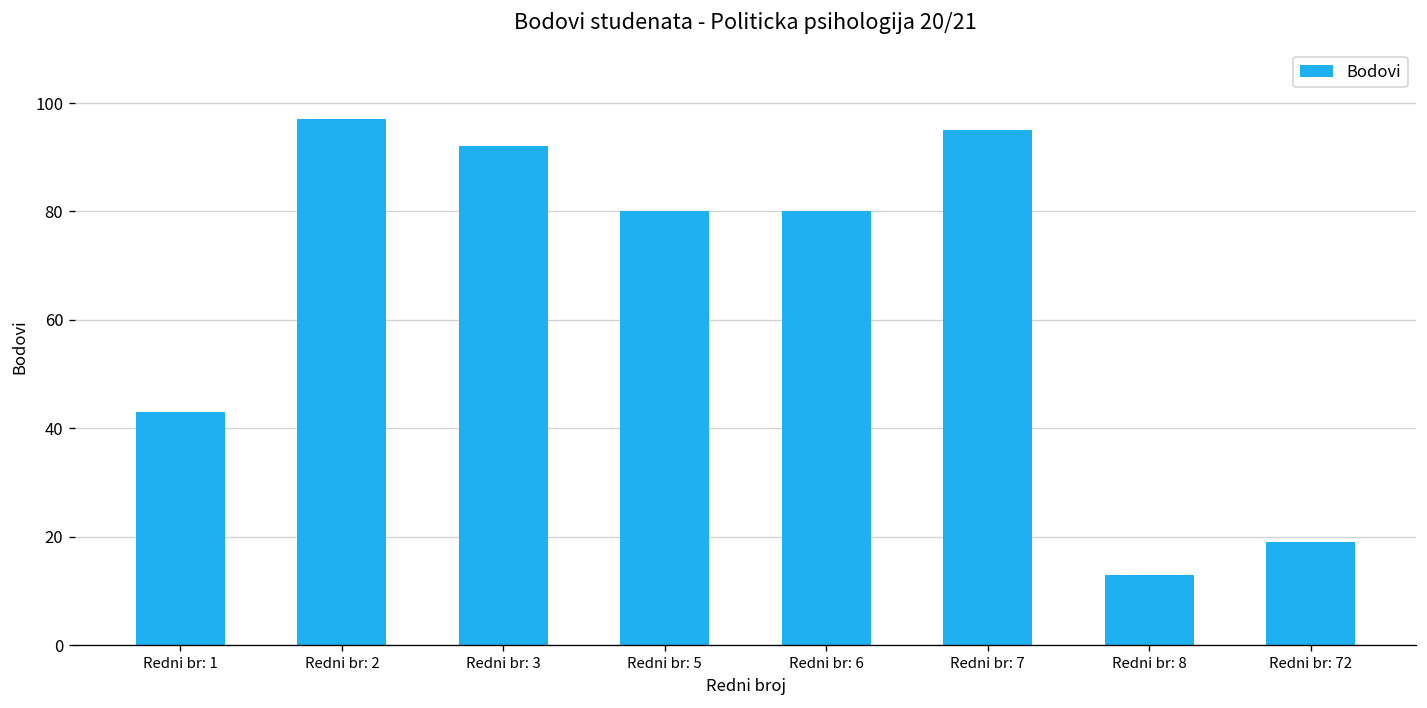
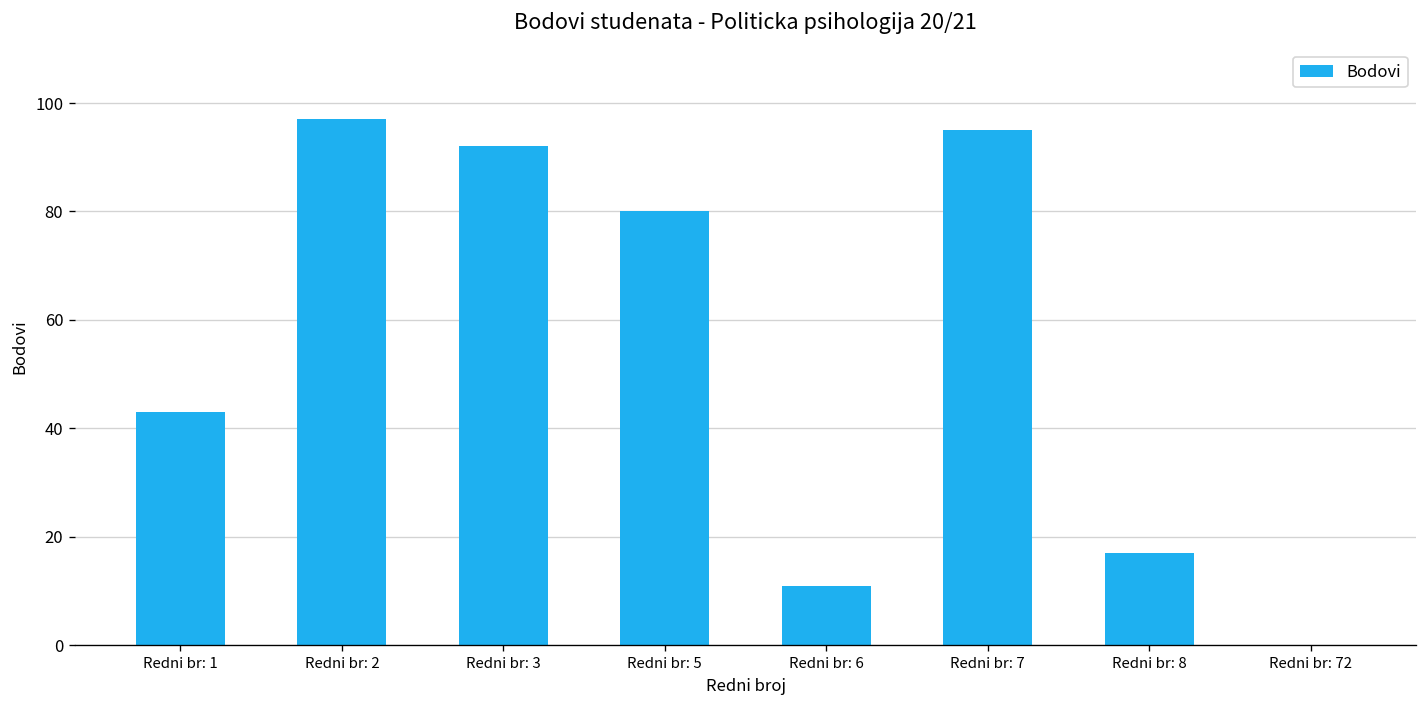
  {
    "Redni br: 1": 43,
    "Redni br: 2": 97,
    "Redni br: 3": 92,
    "Redni br: 5": 80,
-   "Redni br: 6": 80,
+   "Redni br: 6": 11,
    "Redni br: 7": 95,
-   "Redni br: 8": 13,
-   "Redni br: 72": 19
+   "Redni br: 8": 17,
+   "Redni br: 72": 0
  }
